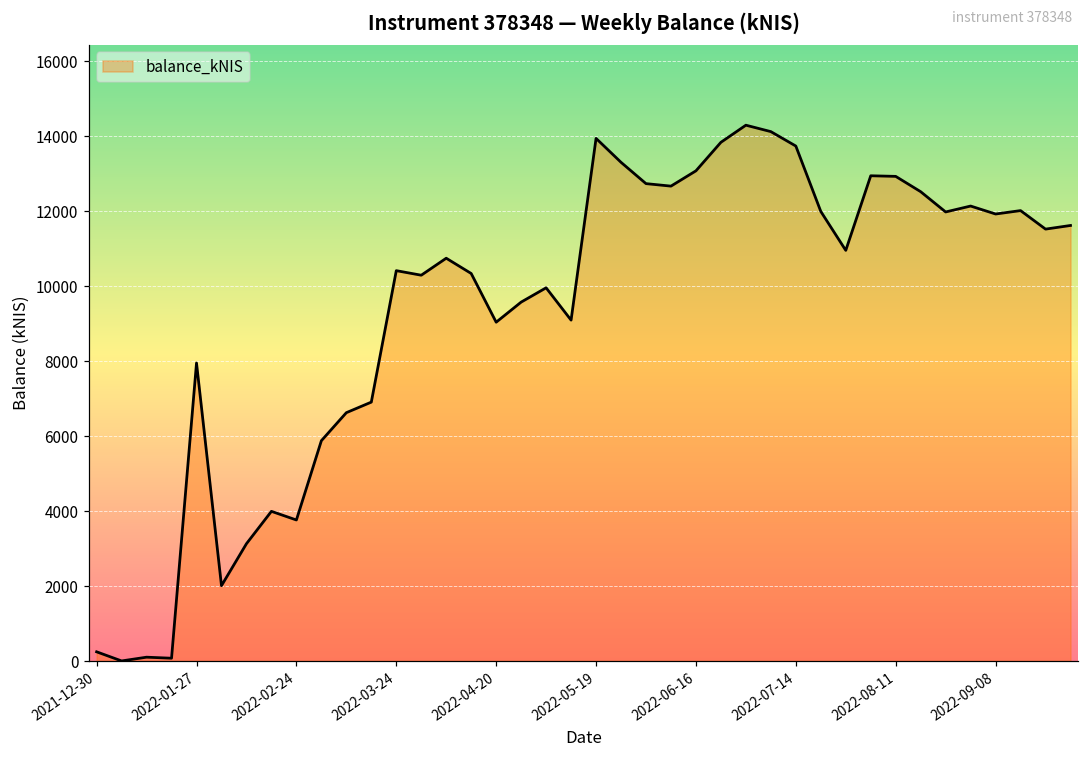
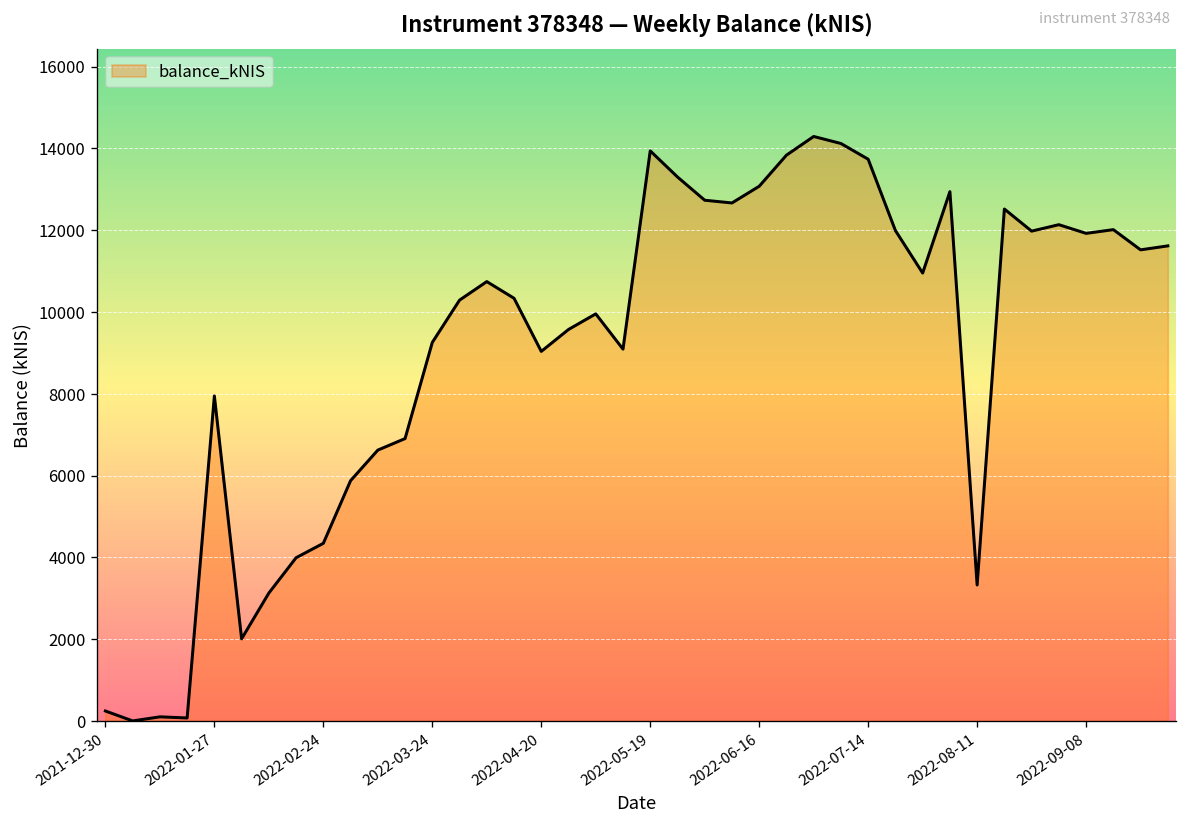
  {
    "2021-12-30": 200,
    "2022-01-27": 7900,
-   "2022-02-24": 3800,
-   "2022-03-24": 10400,
+   "2022-02-24": 4300,
+   "2022-03-24": 9300,
    "2022-04-20": 9000,
    "2022-05-19": 13900,
    "2022-06-16": 13100,
    "2022-07-14": 13700,
-   "2022-08-11": 12900,
+   "2022-08-11": 3300,
    "2022-09-08": 11900
  }
